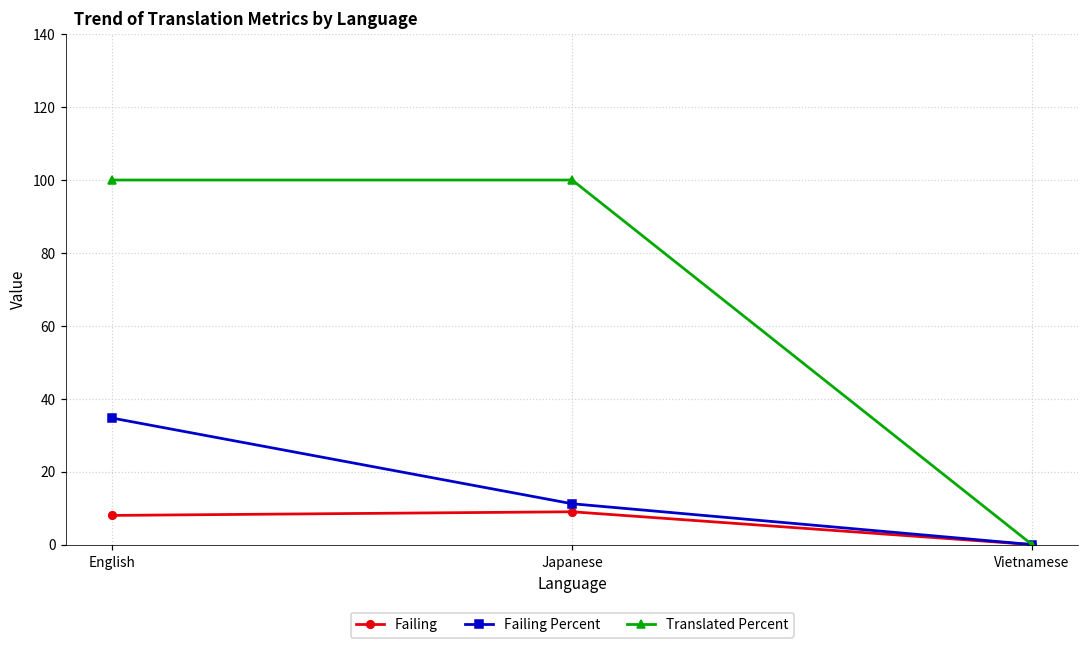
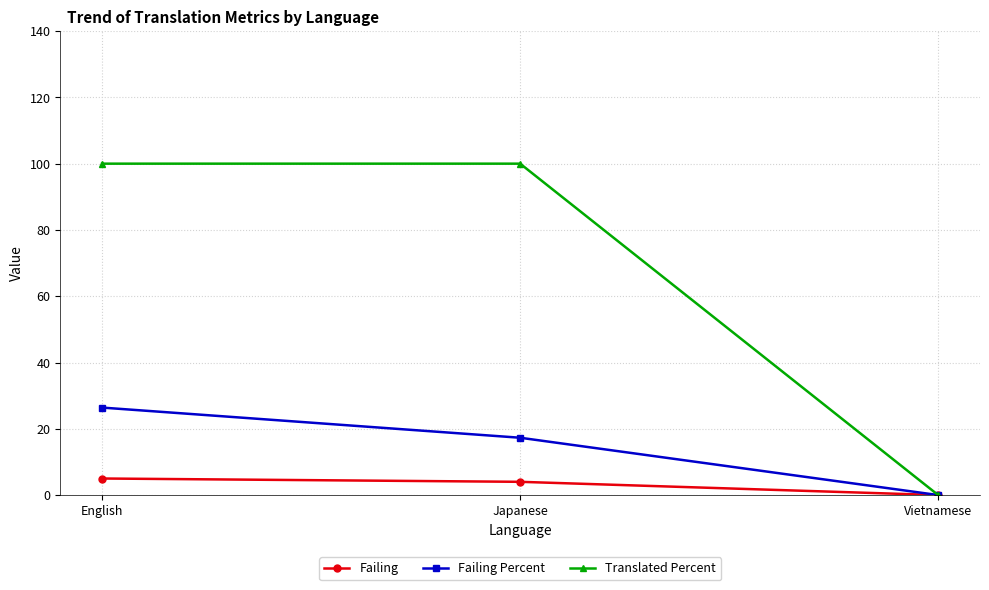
  {
    "Failing": {
-     "English": 8,
-     "Japanese": 9
+     "English": 5,
+     "Japanese": 4
    },
    "Failing Percent": {
-     "English": 35,
-     "Japanese": 11
+     "English": 26,
+     "Japanese": 17
    },
    "Translated Percent": {
      "English": 100,
      "Japanese": 100
    }
  }
